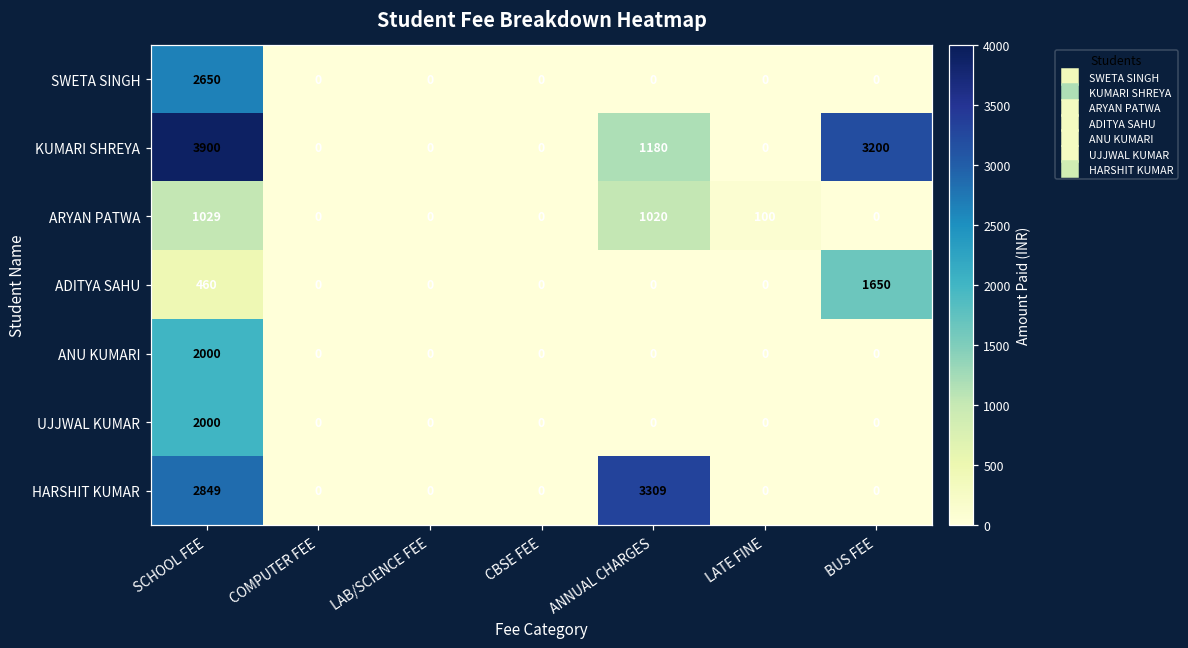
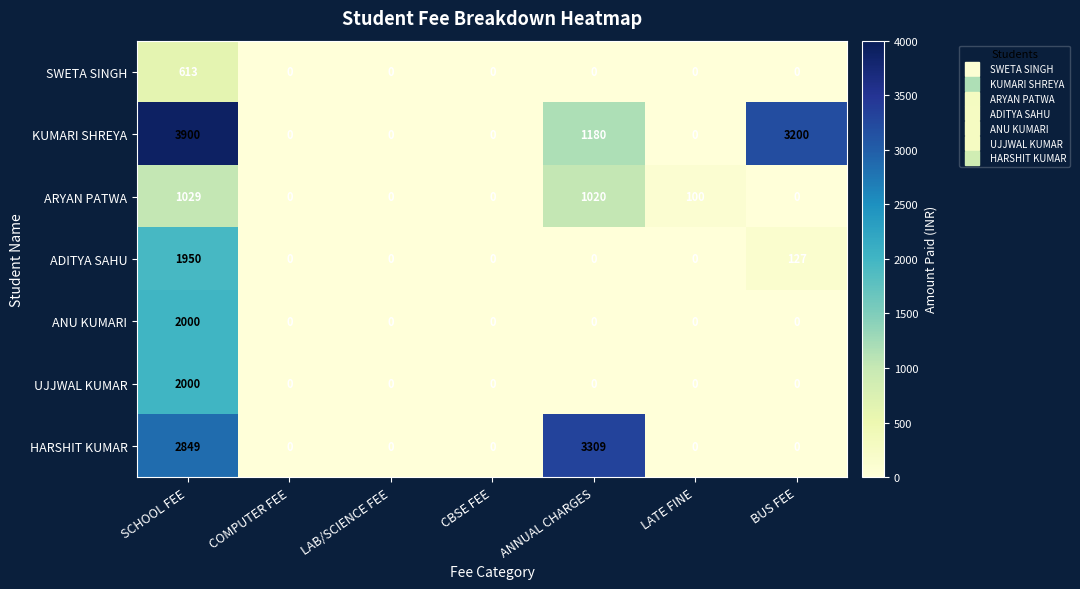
  {
    "SWETA SINGH": {
-     "SCHOOL FEE": 2650
+     "SCHOOL FEE": 613
    },
    "KUMARI SHREYA": {
      "SCHOOL FEE": 3900,
      "ANNUAL CHARGES": 1180,
      "BUS FEE": 3200
    },
    "ARYAN PATWA": {
      "SCHOOL FEE": 1029,
      "ANNUAL CHARGES": 1020
    },
    "ADITYA SAHU": {
-     "SCHOOL FEE": 460,
-     "BUS FEE": 1650
+     "SCHOOL FEE": 1950,
+     "BUS FEE": 127
    },
    "ANU KUMARI": {
      "SCHOOL FEE": 2000
    },
    "UJJWAL KUMAR": {
      "SCHOOL FEE": 2000
    },
    "HARSHIT KUMAR": {
      "SCHOOL FEE": 2849,
      "ANNUAL CHARGES": 3309
    }
  }
